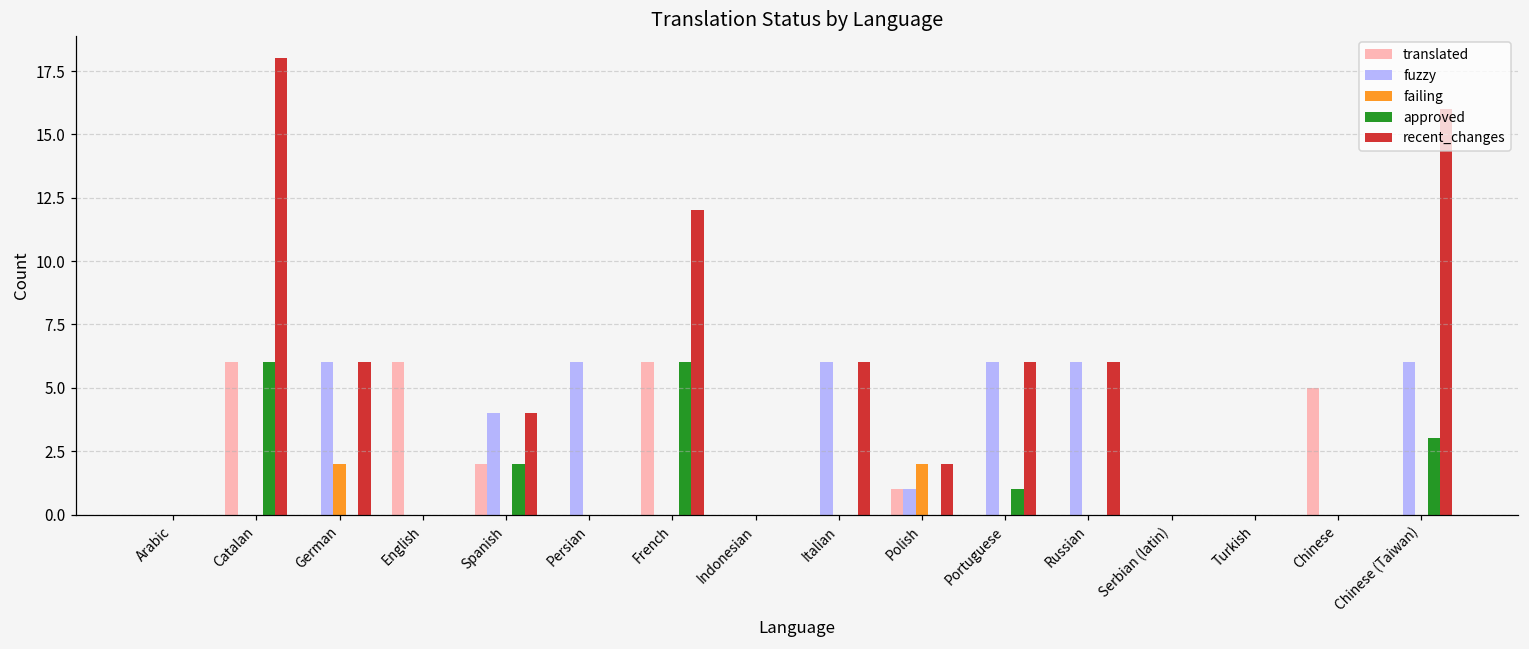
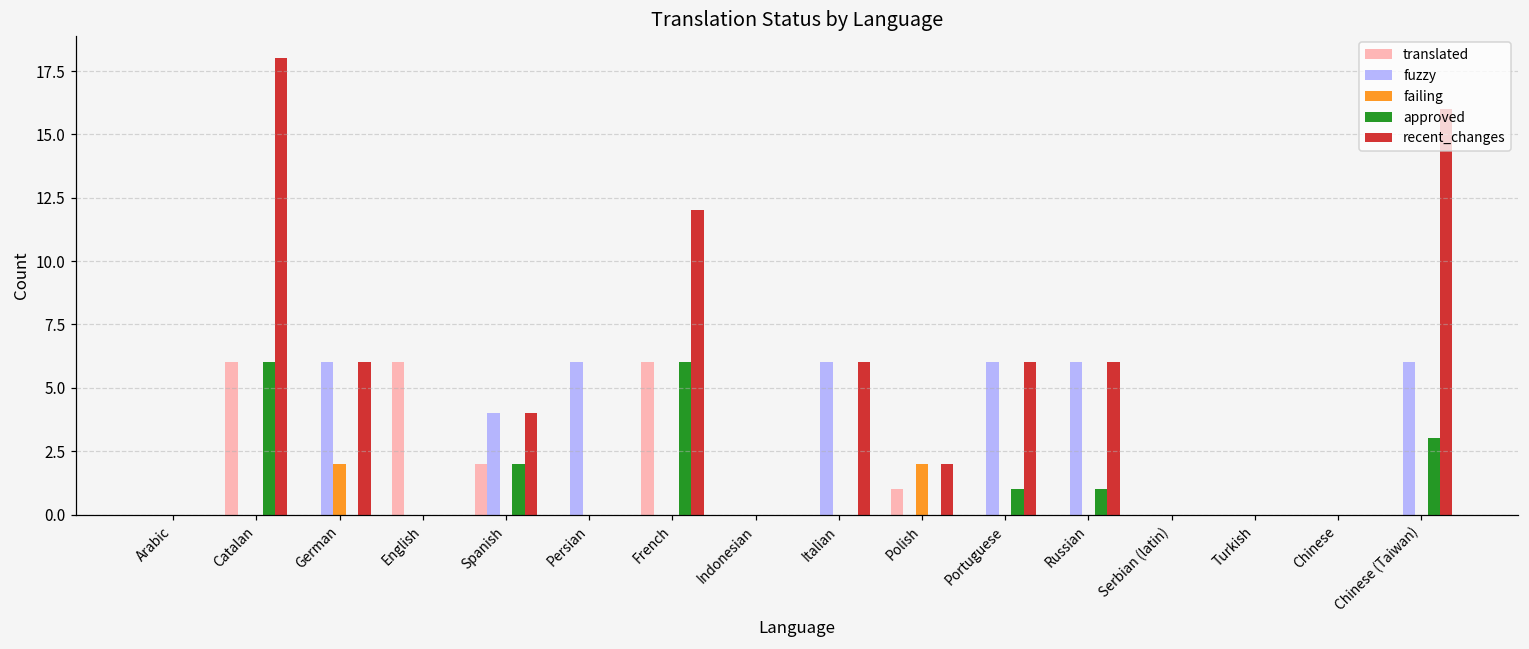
  {
    "translated": {
      "Arabic": 0,
      "Catalan": 6,
      "German": 0,
      "English": 6,
      "Spanish": 2,
      "Persian": 0,
      "French": 6,
      "Indonesian": 0,
      "Italian": 0,
      "Polish": 1,
      "Portuguese": 0,
      "Russian": 0,
      "Serbian (latin)": 0,
      "Turkish": 0,
-     "Chinese": 5,
+     "Chinese": 0,
      "Chinese (Taiwan)": 0
    },
    "fuzzy": {
      "Arabic": 0,
      "Catalan": 0,
      "German": 6,
      "English": 0,
      "Spanish": 4,
      "Persian": 6,
      "French": 0,
      "Indonesian": 0,
      "Italian": 6,
-     "Polish": 1,
+     "Polish": 0,
      "Portuguese": 6,
      "Russian": 6,
      "Serbian (latin)": 0,
      "Turkish": 0,
      "Chinese": 0,
      "Chinese (Taiwan)": 6
    },
    "failing": {
      "Arabic": 0,
      "Catalan": 0,
      "German": 2,
      "English": 0,
      "Spanish": 0,
      "Persian": 0,
      "French": 0,
      "Indonesian": 0,
      "Italian": 0,
      "Polish": 2,
      "Portuguese": 0,
      "Russian": 0,
      "Serbian (latin)": 0,
      "Turkish": 0,
      "Chinese": 0,
      "Chinese (Taiwan)": 0
    },
    "approved": {
      "Arabic": 0,
      "Catalan": 6,
      "German": 0,
      "English": 0,
      "Spanish": 2,
      "Persian": 0,
      "French": 6,
      "Indonesian": 0,
      "Italian": 0,
      "Polish": 0,
      "Portuguese": 1,
-     "Russian": 0,
+     "Russian": 1,
      "Serbian (latin)": 0,
      "Turkish": 0,
      "Chinese": 0,
      "Chinese (Taiwan)": 3
    },
    "recent_changes": {
      "Arabic": 0,
      "Catalan": 18,
      "German": 6,
      "English": 0,
      "Spanish": 4,
      "Persian": 0,
      "French": 12,
      "Indonesian": 0,
      "Italian": 6,
      "Polish": 2,
      "Portuguese": 6,
      "Russian": 6,
      "Serbian (latin)": 0,
      "Turkish": 0,
      "Chinese": 0
    }
  }
